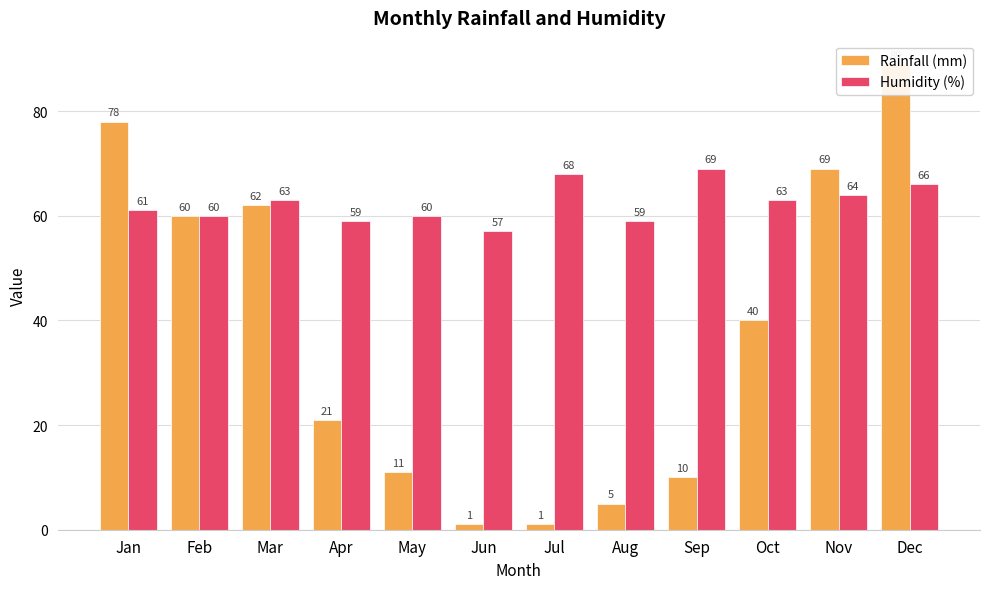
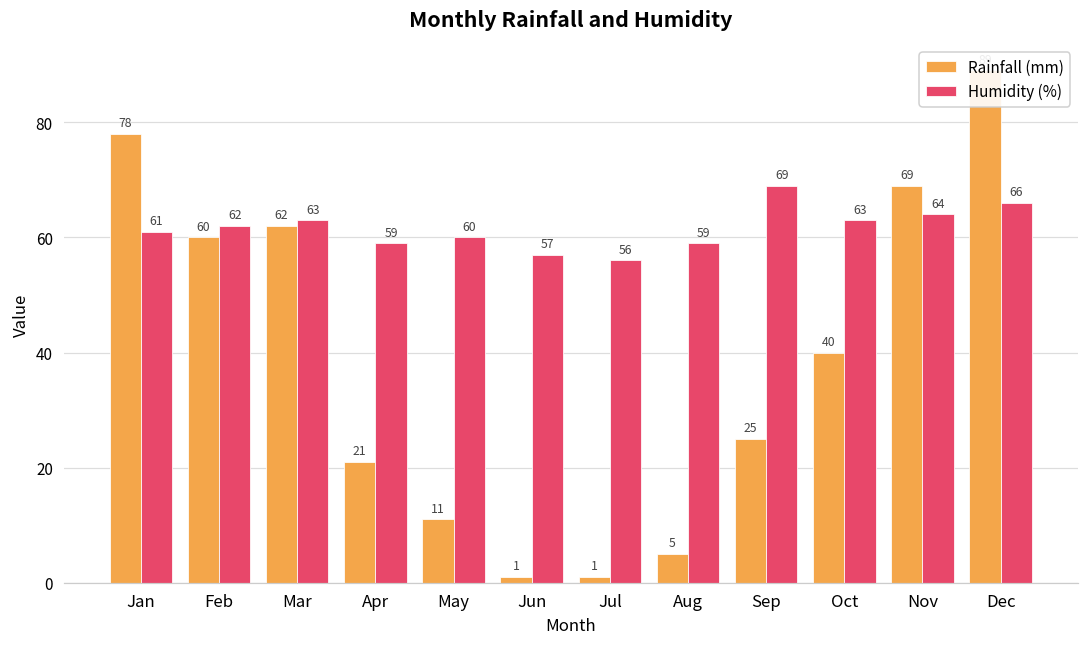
  {
    "Rainfall (mm)": {
      "Jan": 78,
      "Feb": 60,
      "Mar": 62,
      "Apr": 21,
      "May": 11,
      "Jun": 1,
      "Jul": 1,
      "Aug": 5,
-     "Sep": 10,
+     "Sep": 25,
      "Oct": 40,
      "Nov": 69
    },
    "Humidity (%)": {
      "Jan": 61,
-     "Feb": 60,
+     "Feb": 62,
      "Mar": 63,
      "Apr": 59,
      "May": 60,
      "Jun": 57,
-     "Jul": 68,
+     "Jul": 56,
      "Aug": 59,
      "Sep": 69,
      "Oct": 63,
      "Nov": 64,
      "Dec": 66
    }
  }
